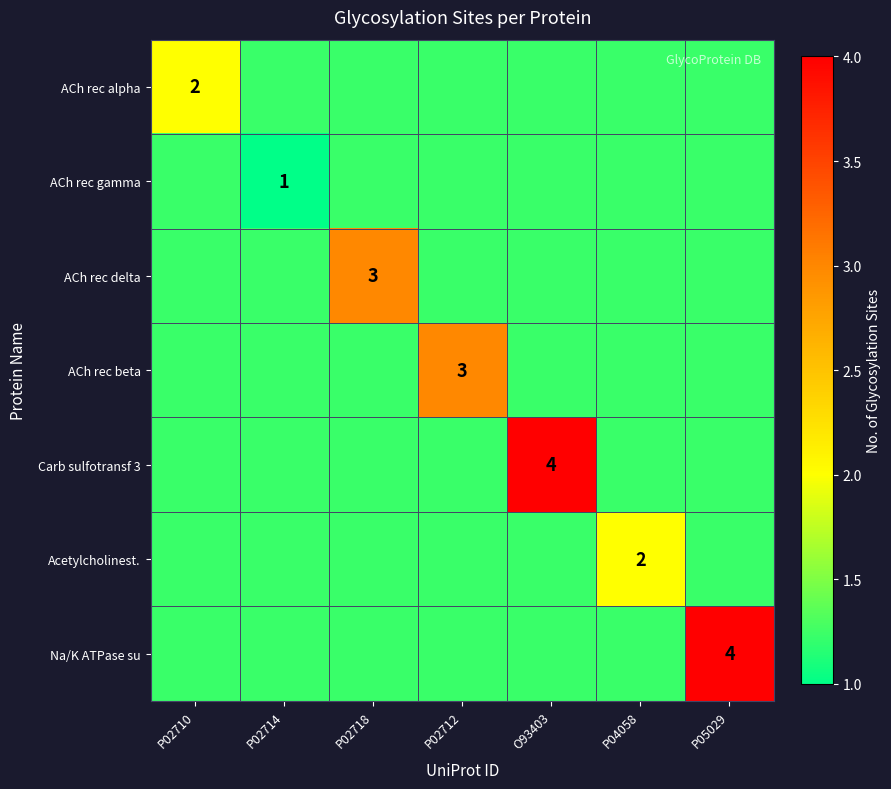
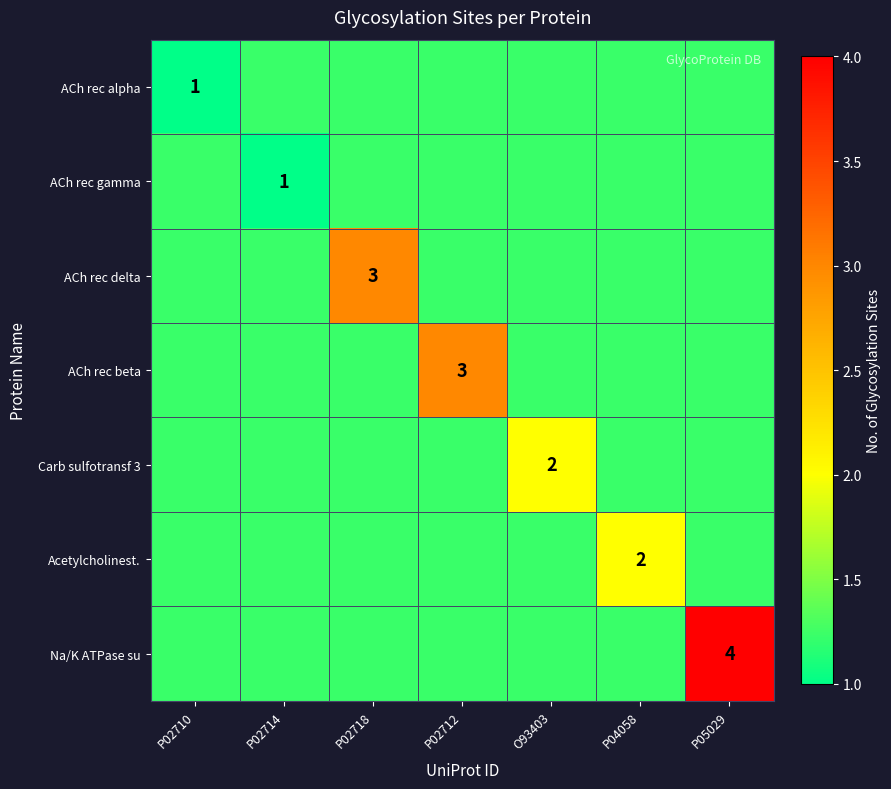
  {
    "ACh rec alpha": {
-     "P02710": 2
+     "P02710": 1
    },
    "ACh rec gamma": {
      "P02714": 1
    },
    "ACh rec delta": {
      "P02718": 3
    },
    "ACh rec beta": {
      "P02712": 3
    },
    "Carb sulfotransf 3": {
-     "O93403": 4
+     "O93403": 2
    },
    "Acetylcholinest.": {
      "P04058": 2
    },
    "Na/K ATPase su": {
      "P05029": 4
    }
  }
